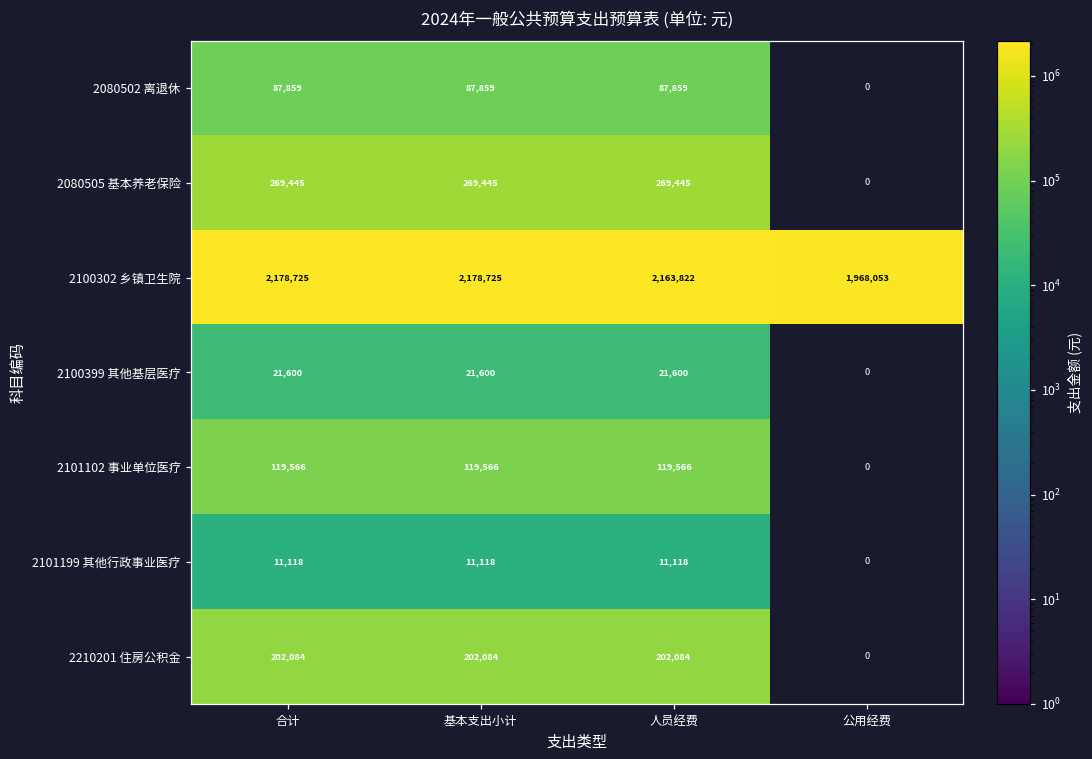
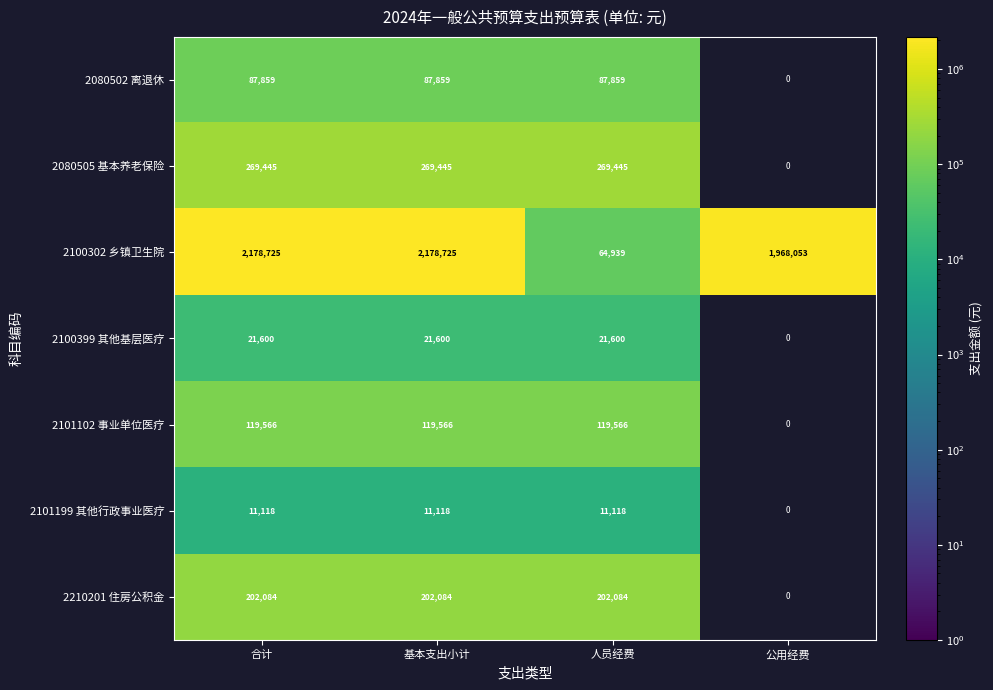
  {
    "2080502 离退休": {
      "合计": "87,859",
      "基本支出小计": "87,859",
      "人员经费": "87,859"
    },
    "2080505 基本养老保险": {
      "合计": "269,445",
      "基本支出小计": "269,445",
      "人员经费": "269,445"
    },
    "2100302 乡镇卫生院": {
      "合计": "2,178,725",
      "基本支出小计": "2,178,725",
-     "人员经费": "2,163,822",
+     "人员经费": "64,939",
      "公用经费": "1,968,053"
    },
    "2100399 其他基层医疗": {
      "合计": "21,600",
      "基本支出小计": "21,600",
      "人员经费": "21,600"
    },
    "2101102 事业单位医疗": {
      "合计": "119,566",
      "基本支出小计": "119,566",
      "人员经费": "119,566"
    },
    "2101199 其他行政事业医疗": {
      "合计": "11,118",
      "基本支出小计": "11,118",
      "人员经费": "11,118"
    },
    "2210201 住房公积金": {
      "合计": "202,084",
      "基本支出小计": "202,084",
      "人员经费": "202,084"
    }
  }
